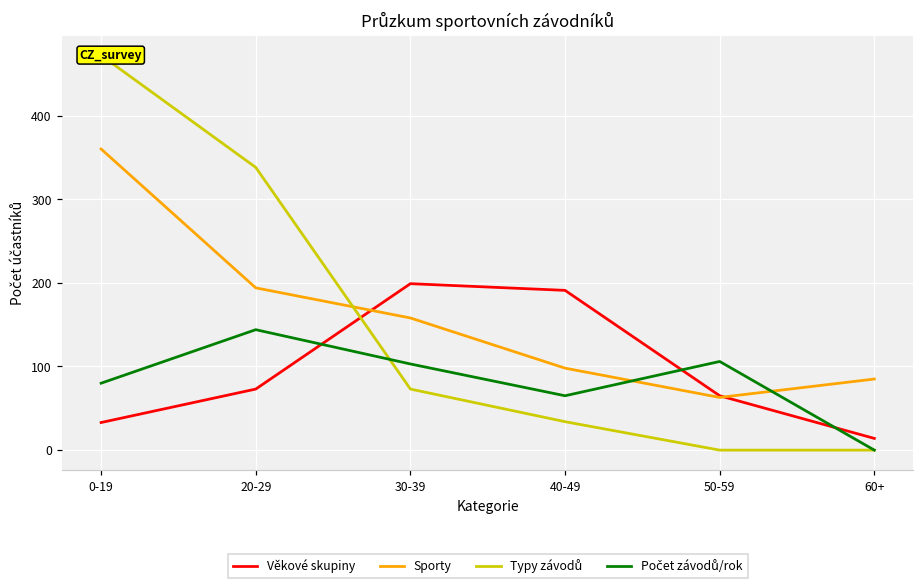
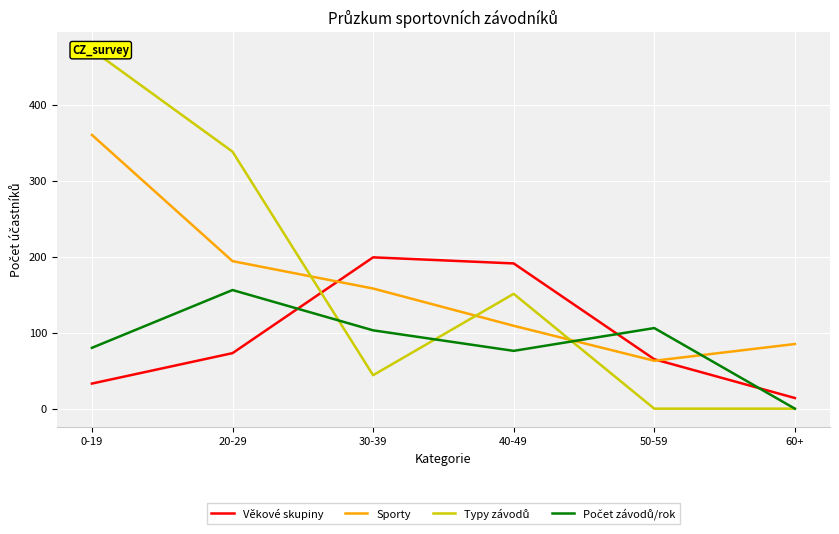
  {
    "Věkové skupiny": {
      "0-19": 30,
      "20-29": 70,
      "30-39": 200,
      "40-49": 190,
      "60+": 10
    },
    "Sporty": {
      "0-19": 360,
      "20-29": 190,
      "30-39": 160,
-     "40-49": 100,
+     "40-49": 110,
      "60+": 90
    },
    "Typy závodů": {
      "20-29": 340,
-     "30-39": 70,
-     "40-49": 30,
+     "30-39": 40,
+     "40-49": 150,
      "50-59": 0
    },
    "Počet závodů/rok": {
      "0-19": 80,
-     "20-29": 140,
+     "20-29": 160,
      "30-39": 100,
-     "40-49": 70,
+     "40-49": 80,
      "50-59": 110
    }
  }
